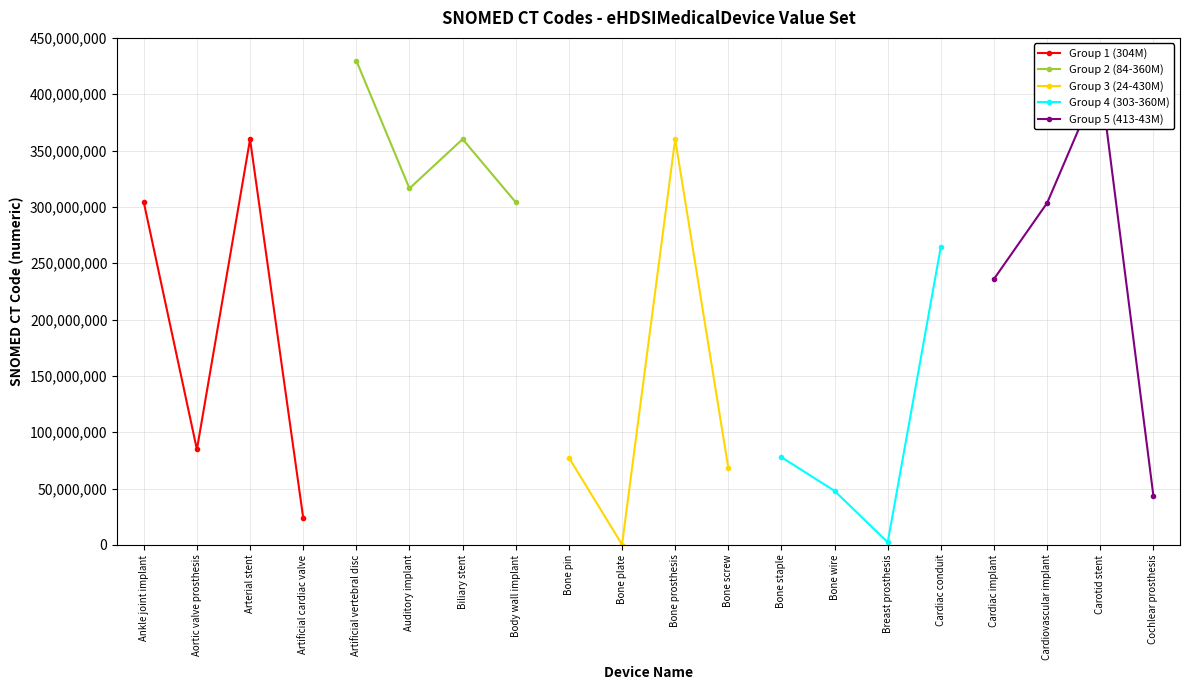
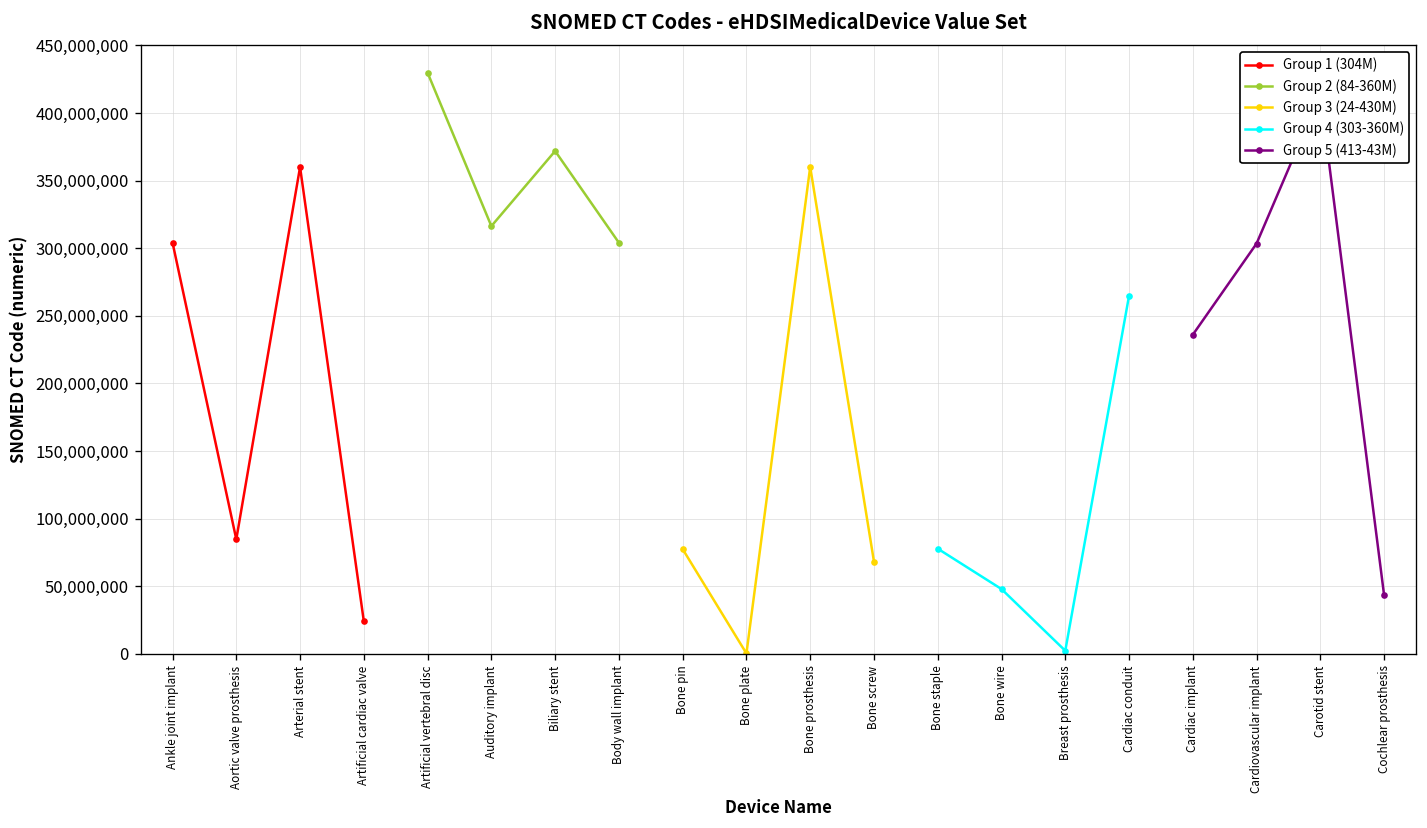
  {
    "Group 1 (304M)": {
      "Ankle joint implant": "304,000,000",
      "Aortic valve prosthesis": "85,000,000",
      "Arterial stent": "360,000,000",
      "Artificial cardiac valve": "24,000,000"
    },
    "Group 2 (84-360M)": {
      "Artificial vertebral disc": "430,000,000",
      "Auditory implant": "316,000,000",
-     "Biliary stent": "360,000,000",
+     "Biliary stent": "372,000,000",
      "Body wall implant": "304,000,000"
    },
    "Group 3 (24-430M)": {
      "Bone pin": "77,000,000",
      "Bone plate": "0",
      "Bone prosthesis": "360,000,000",
      "Bone screw": "68,000,000"
    },
    "Group 4 (303-360M)": {
      "Bone staple": "78,000,000",
      "Bone wire": "48,000,000",
      "Breast prosthesis": "2,000,000",
      "Cardiac conduit": "265,000,000"
    },
    "Group 5 (413-43M)": {
      "Cardiac implant": "236,000,000",
      "Cardiovascular implant": "303,000,000",
      "Cochlear prosthesis": "43,000,000"
    }
  }
